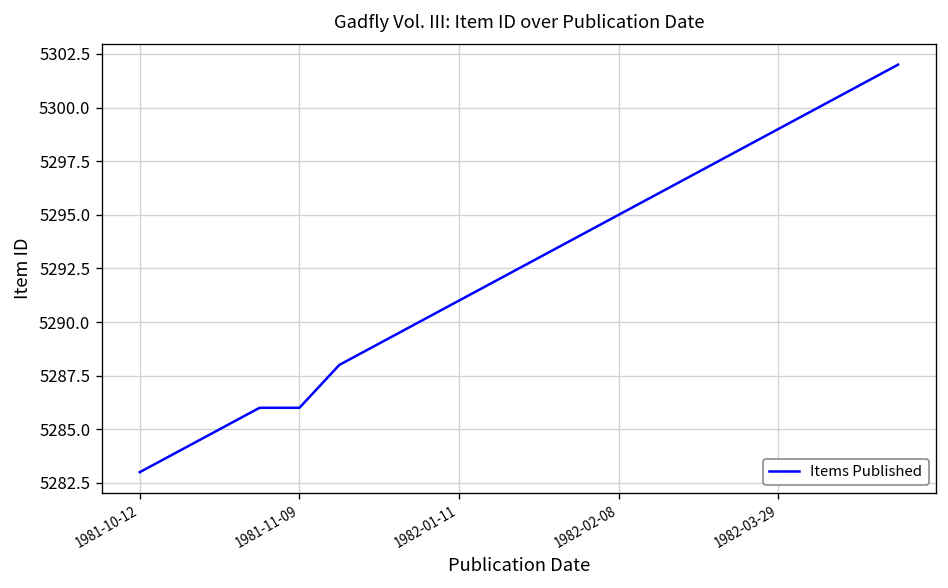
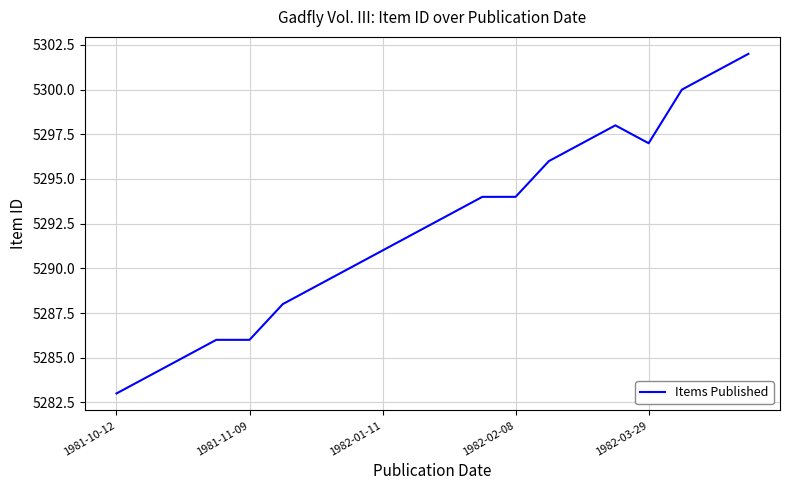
  {
    "1981-10-12": 5283,
    "1981-11-09": 5286,
    "1982-01-11": 5291,
-   "1982-02-08": 5295,
-   "1982-03-29": 5299
+   "1982-02-08": 5294,
+   "1982-03-29": 5297
  }
